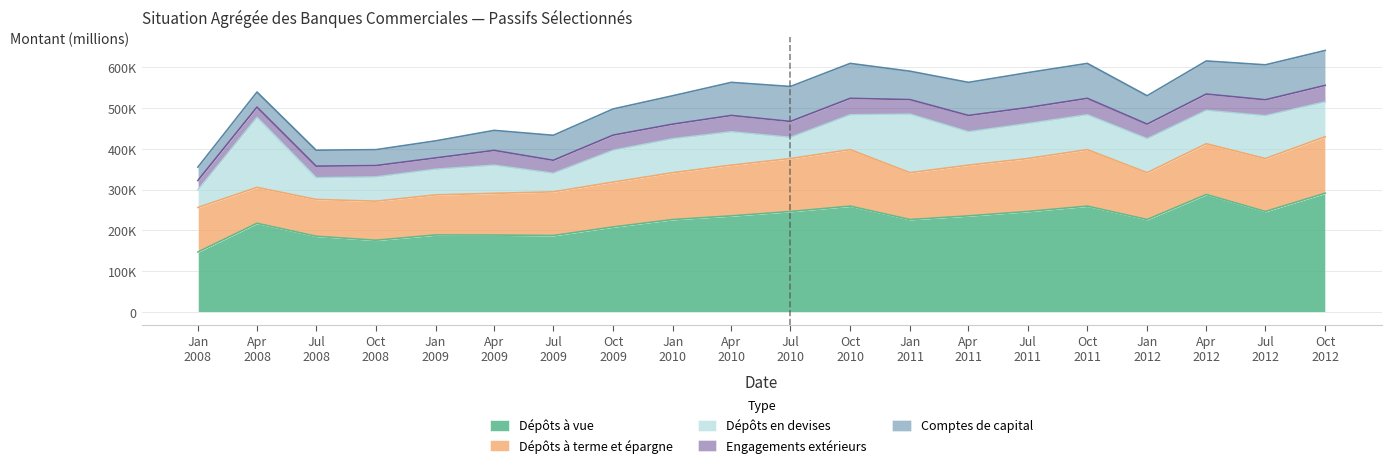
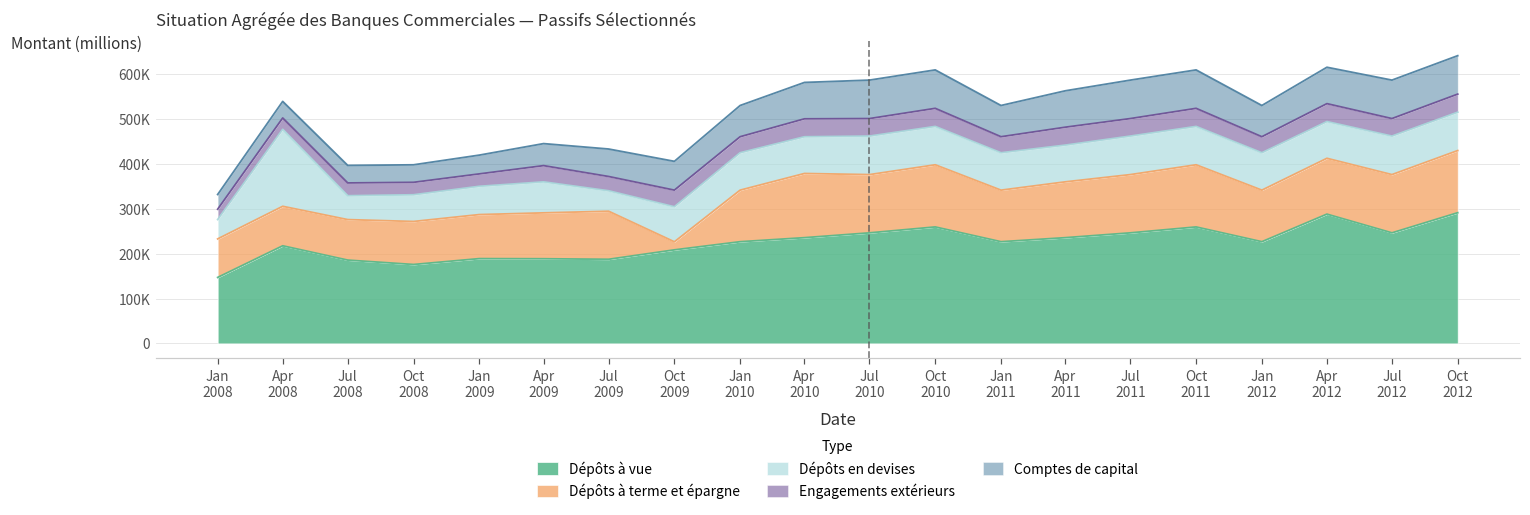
  {
    "Dépôts à vue": {
      "Jan 2008": 150000,
      "Apr 2008": 220000,
      "Jul 2008": 190000,
      "Oct 2008": 180000,
      "Jan 2009": 190000,
      "Apr 2009": 190000,
      "Jul 2009": 190000,
      "Oct 2009": 210000,
      "Jan 2010": 230000,
      "Apr 2010": 240000,
      "Jul 2010": 250000,
      "Oct 2010": 260000,
      "Jan 2011": 230000,
      "Apr 2011": 240000,
      "Jul 2011": 250000,
      "Oct 2011": 260000,
      "Jan 2012": 230000,
      "Apr 2012": 290000,
      "Jul 2012": 250000,
      "Oct 2012": 290000
    },
    "Dépôts à terme et épargne": {
-     "Jan 2008": 110000,
+     "Jan 2008": 90000,
      "Apr 2008": 90000,
      "Jul 2008": 90000,
      "Oct 2008": 100000,
      "Jan 2009": 100000,
      "Apr 2009": 100000,
      "Jul 2009": 110000,
-     "Oct 2009": 110000,
+     "Oct 2009": 20000,
      "Jan 2010": 120000,
-     "Apr 2010": 120000,
+     "Apr 2010": 140000,
      "Jul 2010": 130000,
      "Oct 2010": 140000,
      "Jan 2011": 120000,
      "Apr 2011": 120000,
      "Jul 2011": 130000,
      "Oct 2011": 140000,
      "Jan 2012": 120000,
      "Apr 2012": 120000,
      "Jul 2012": 130000,
      "Oct 2012": 140000
    },
    "Dépôts en devises": {
      "Jan 2008": 40000,
      "Apr 2008": 170000,
      "Jul 2008": 50000,
      "Oct 2008": 60000,
      "Jan 2009": 60000,
      "Apr 2009": 70000,
      "Jul 2009": 50000,
      "Oct 2009": 80000,
      "Jan 2010": 80000,
      "Apr 2010": 80000,
-     "Jul 2010": 50000,
+     "Jul 2010": 90000,
      "Oct 2010": 90000,
-     "Jan 2011": 140000,
+     "Jan 2011": 80000,
      "Apr 2011": 80000,
      "Jul 2011": 90000,
      "Oct 2011": 90000,
      "Jan 2012": 80000,
      "Apr 2012": 80000,
-     "Jul 2012": 110000,
+     "Jul 2012": 90000,
      "Oct 2012": 90000
    }
  }
